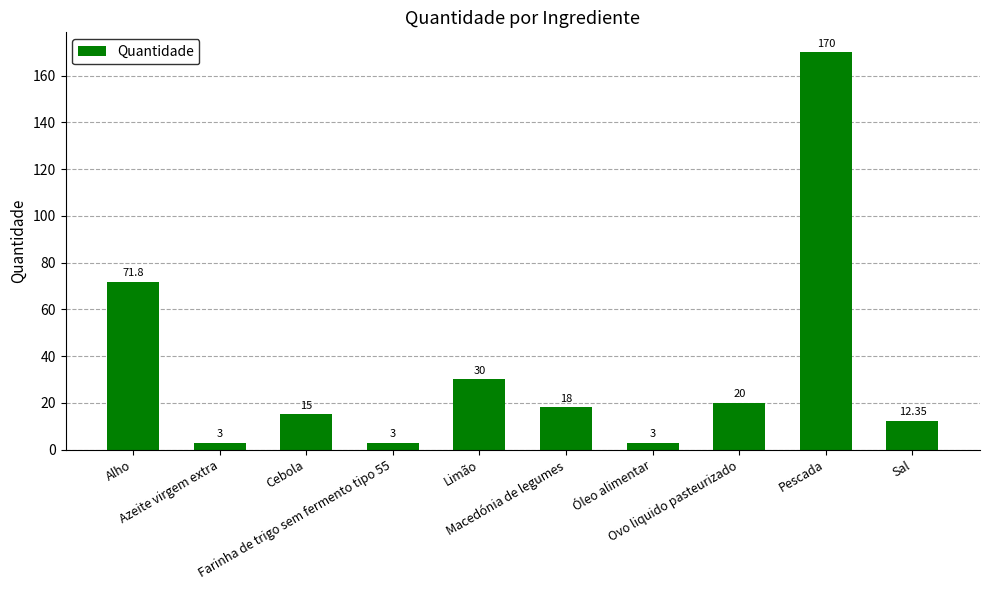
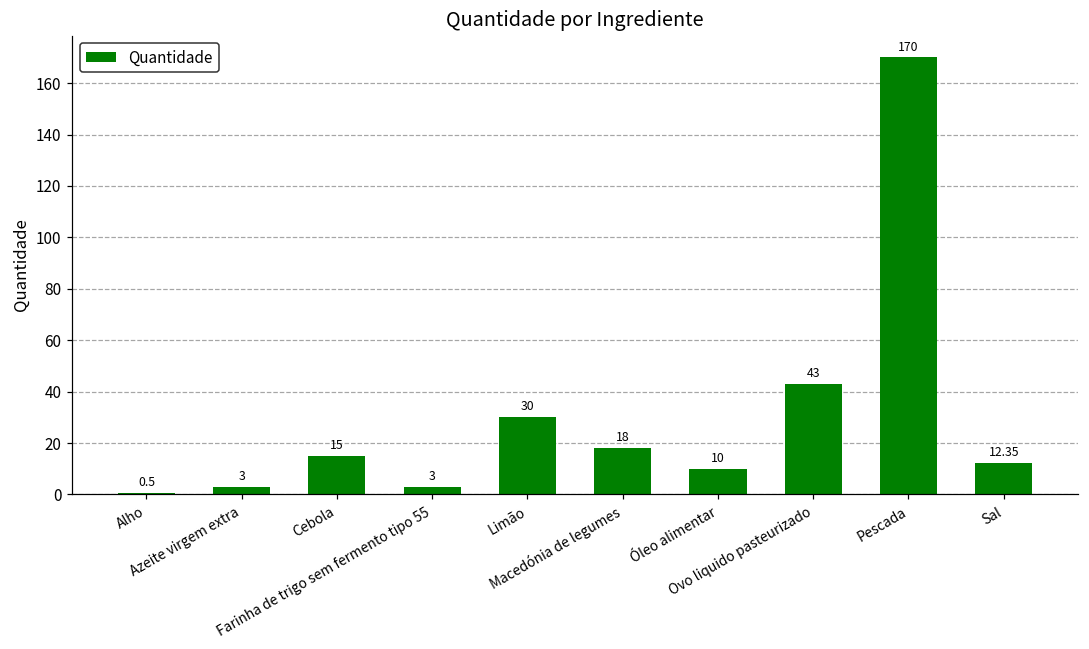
  {
-   "Alho": 71.8,
+   "Alho": 0.5,
    "Azeite virgem extra": 3,
    "Cebola": 15,
    "Farinha de trigo sem fermento tipo 55": 3,
    "Limão": 30,
    "Macedónia de legumes": 18,
-   "Óleo alimentar": 3,
-   "Ovo liquido pasteurizado": 20,
+   "Óleo alimentar": 10,
+   "Ovo liquido pasteurizado": 43,
    "Pescada": 170,
    "Sal": 12.35
  }
